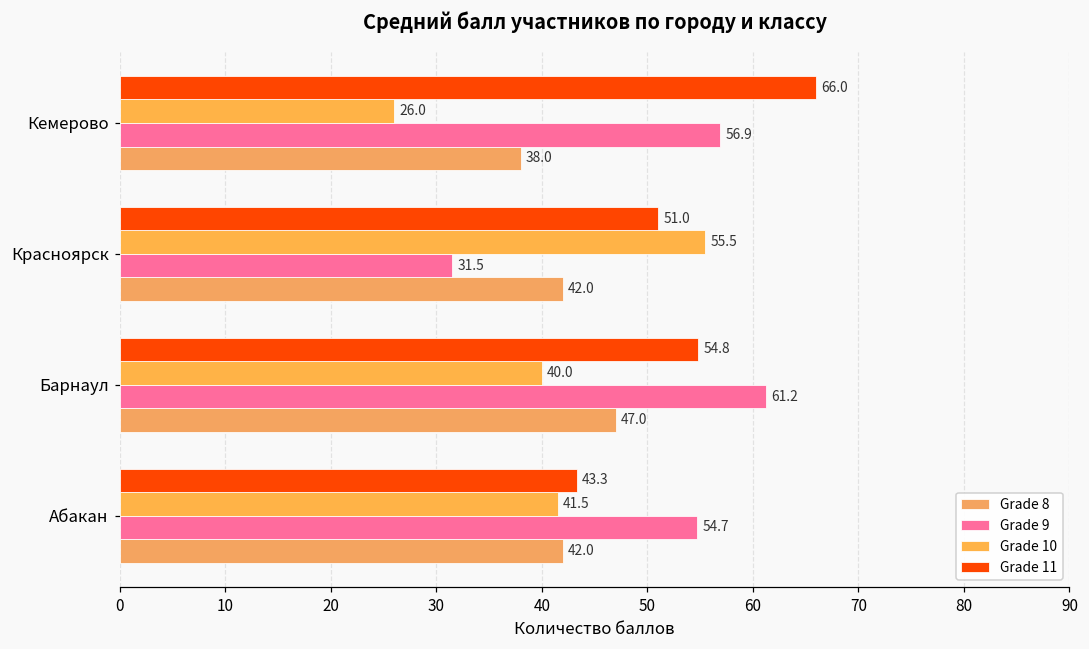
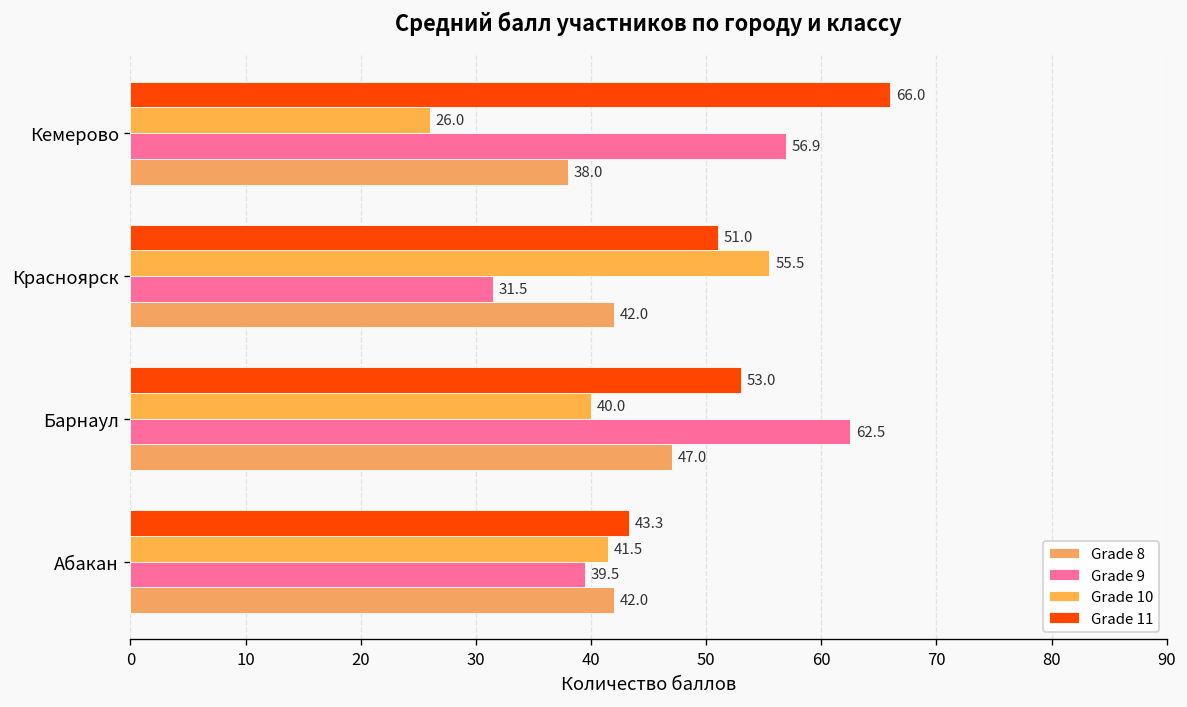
  {
    "Grade 9": {
      "Кемерово": 56.9,
      "Красноярск": 31.5,
-     "Барнаул": 61.2,
-     "Абакан": 54.7
+     "Барнаул": 62.5,
+     "Абакан": 39.5
    },
    "Grade 11": {
      "Кемерово": 66.0,
      "Красноярск": 51.0,
-     "Барнаул": 54.8,
+     "Барнаул": 53.0,
      "Абакан": 43.3
    }
  }
